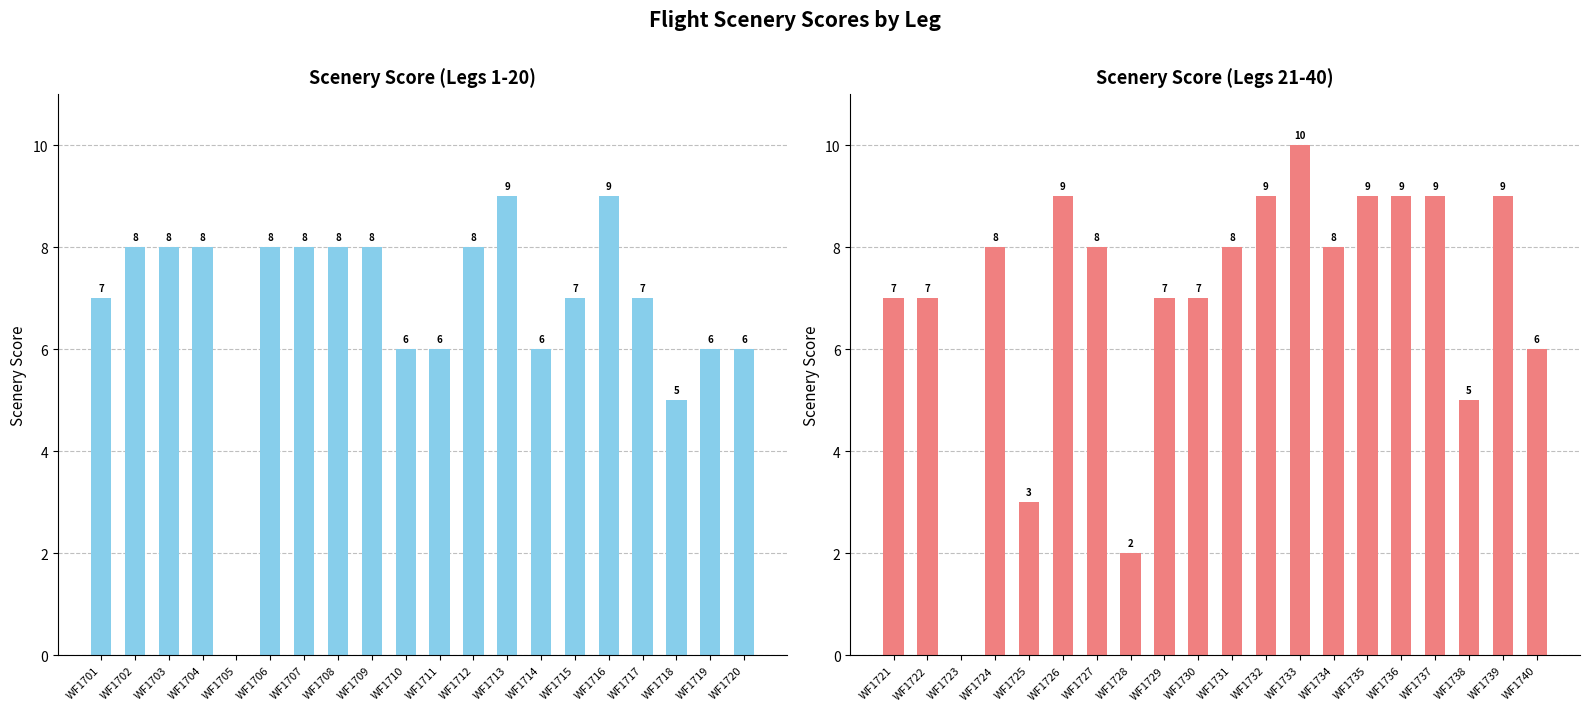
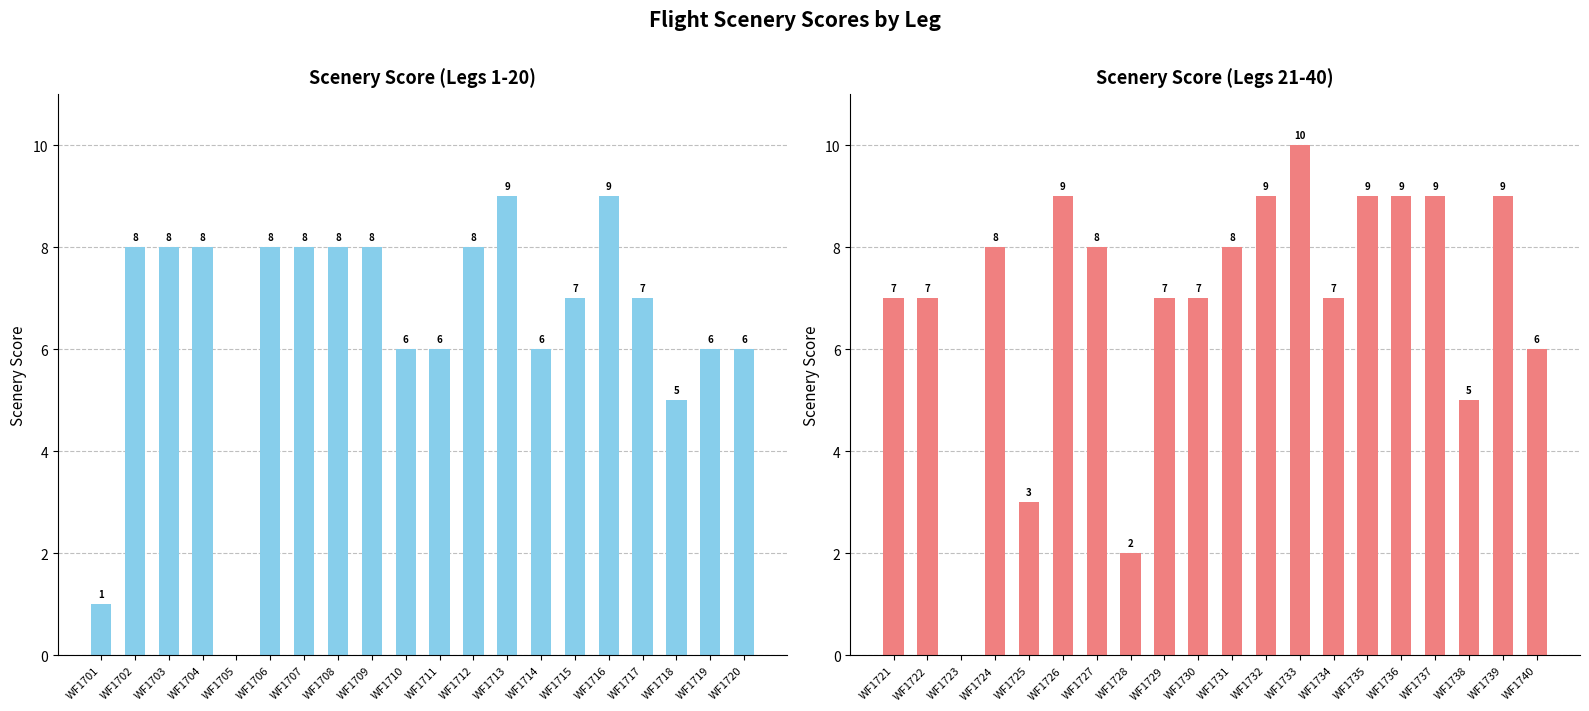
  {
    "Scenery Score (Legs 1-20)": {
-     "WF1701": 7,
+     "WF1701": 1,
      "WF1702": 8,
      "WF1703": 8,
      "WF1704": 8,
      "WF1706": 8,
      "WF1707": 8,
      "WF1708": 8,
      "WF1709": 8,
      "WF1710": 6,
      "WF1711": 6,
      "WF1712": 8,
      "WF1713": 9,
      "WF1714": 6,
      "WF1715": 7,
      "WF1716": 9,
      "WF1717": 7,
      "WF1718": 5,
      "WF1719": 6,
      "WF1720": 6
    },
    "Scenery Score (Legs 21-40)": {
      "WF1721": 7,
      "WF1722": 7,
      "WF1724": 8,
      "WF1725": 3,
      "WF1726": 9,
      "WF1727": 8,
      "WF1728": 2,
      "WF1729": 7,
      "WF1730": 7,
      "WF1731": 8,
      "WF1732": 9,
      "WF1733": 10,
-     "WF1734": 8,
+     "WF1734": 7,
      "WF1735": 9,
      "WF1736": 9,
      "WF1737": 9,
      "WF1738": 5,
      "WF1739": 9,
      "WF1740": 6
    }
  }
